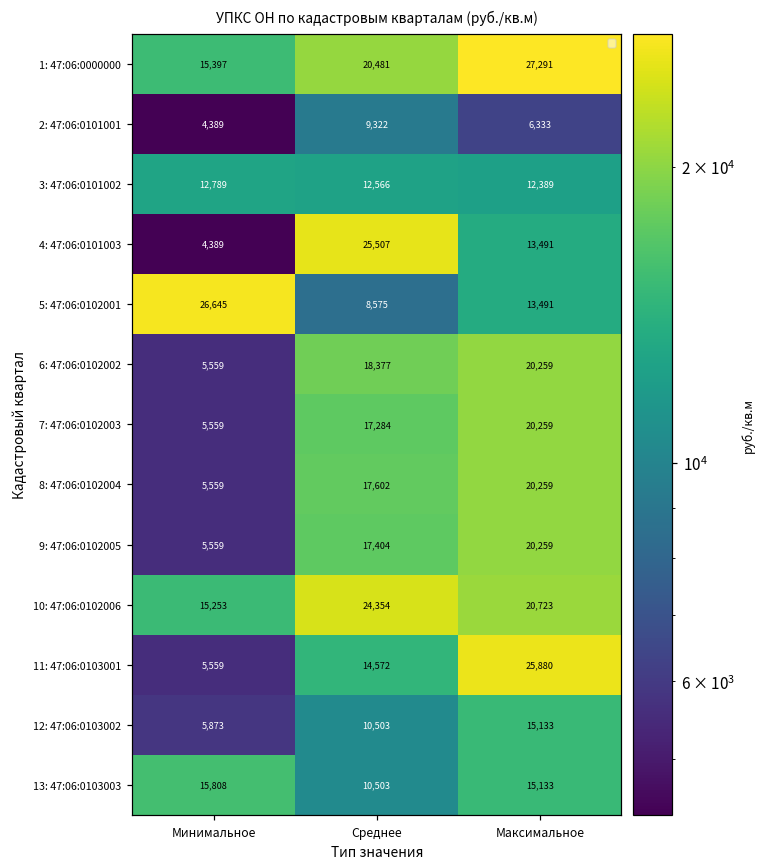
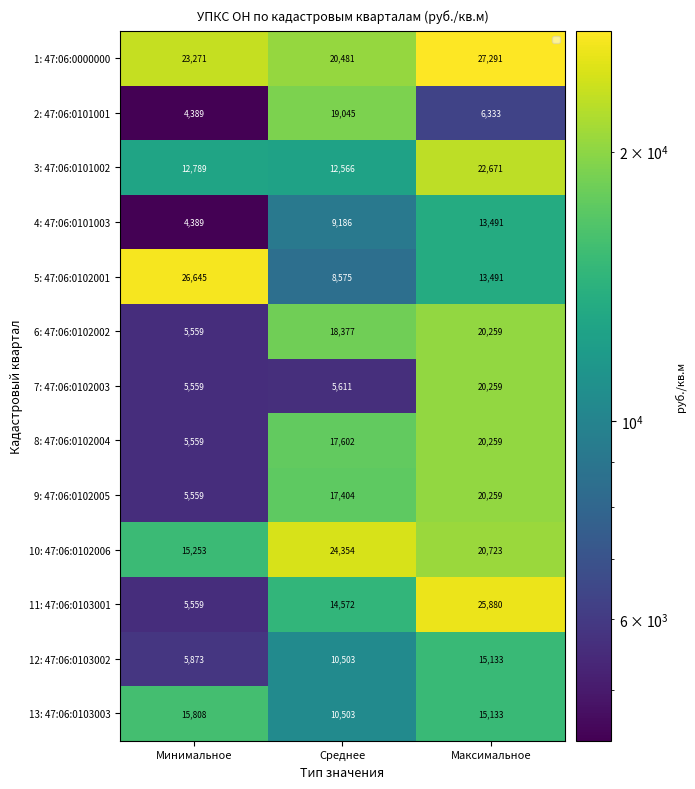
  {
    "1: 47:06:0000000": {
-     "Минимальное": "15,397",
+     "Минимальное": "23,271",
      "Среднее": "20,481",
      "Максимальное": "27,291"
    },
    "2: 47:06:0101001": {
      "Минимальное": "4,389",
-     "Среднее": "9,322",
+     "Среднее": "19,045",
      "Максимальное": "6,333"
    },
    "3: 47:06:0101002": {
      "Минимальное": "12,789",
      "Среднее": "12,566",
-     "Максимальное": "12,389"
+     "Максимальное": "22,671"
    },
    "4: 47:06:0101003": {
      "Минимальное": "4,389",
-     "Среднее": "25,507",
+     "Среднее": "9,186",
      "Максимальное": "13,491"
    },
    "5: 47:06:0102001": {
      "Минимальное": "26,645",
      "Среднее": "8,575",
      "Максимальное": "13,491"
    },
    "6: 47:06:0102002": {
      "Минимальное": "5,559",
      "Среднее": "18,377",
      "Максимальное": "20,259"
    },
    "7: 47:06:0102003": {
      "Минимальное": "5,559",
-     "Среднее": "17,284",
+     "Среднее": "5,611",
      "Максимальное": "20,259"
    },
    "8: 47:06:0102004": {
      "Минимальное": "5,559",
      "Среднее": "17,602",
      "Максимальное": "20,259"
    },
    "9: 47:06:0102005": {
      "Минимальное": "5,559",
      "Среднее": "17,404",
      "Максимальное": "20,259"
    },
    "10: 47:06:0102006": {
      "Минимальное": "15,253",
      "Среднее": "24,354",
      "Максимальное": "20,723"
    },
    "11: 47:06:0103001": {
      "Минимальное": "5,559",
      "Среднее": "14,572",
      "Максимальное": "25,880"
    },
    "12: 47:06:0103002": {
      "Минимальное": "5,873",
      "Среднее": "10,503",
      "Максимальное": "15,133"
    },
    "13: 47:06:0103003": {
      "Минимальное": "15,808",
      "Среднее": "10,503",
      "Максимальное": "15,133"
    }
  }
